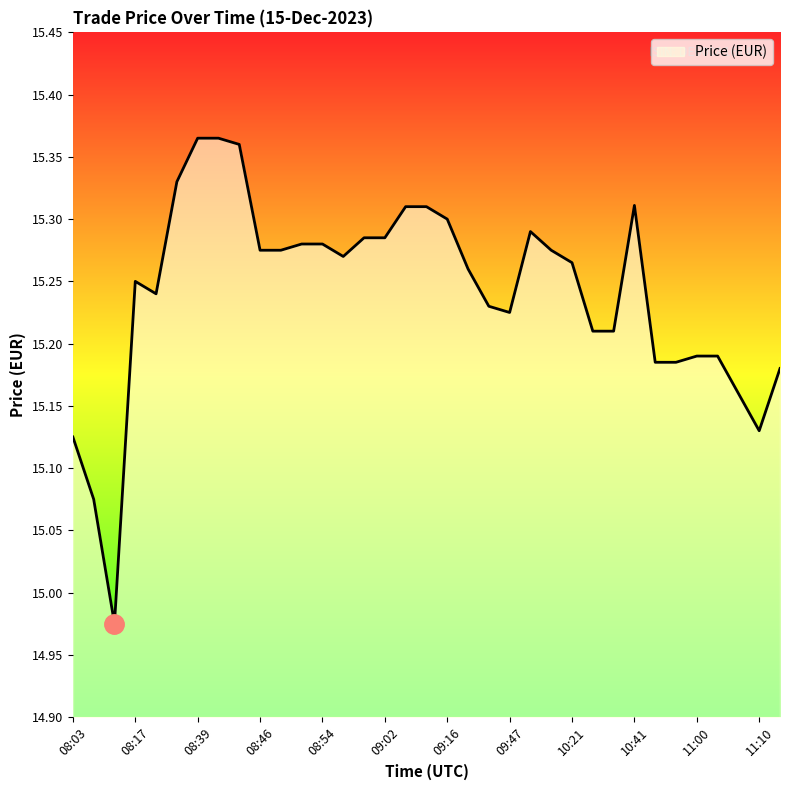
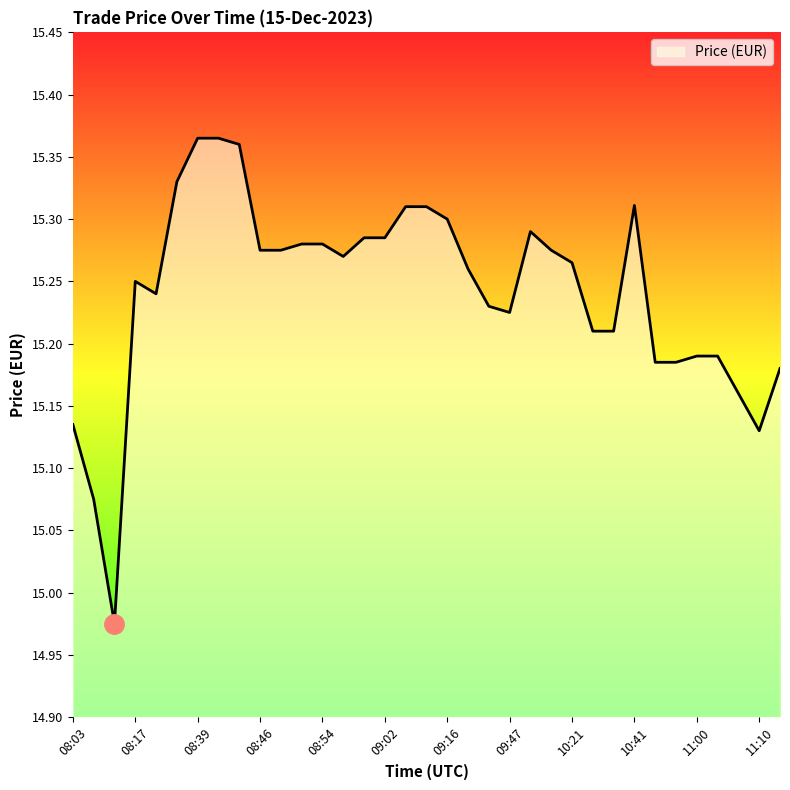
  {
    "Price (EUR)": {
-     "08:03": 15.125,
+     "08:03": 15.135,
      "10:21": 15.265,
      "10:41": 15.311,
      "11:10": 15.130
    }
  }
